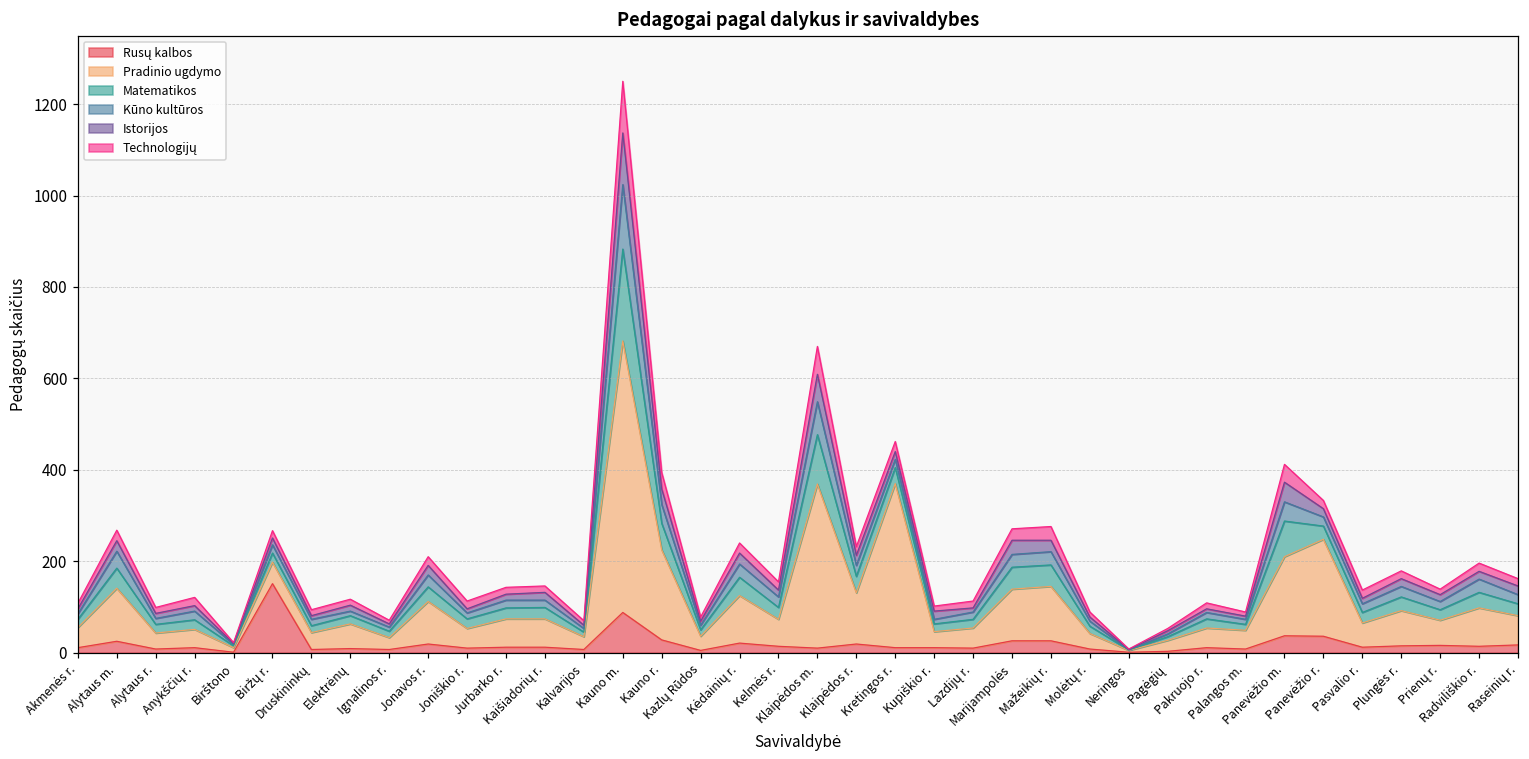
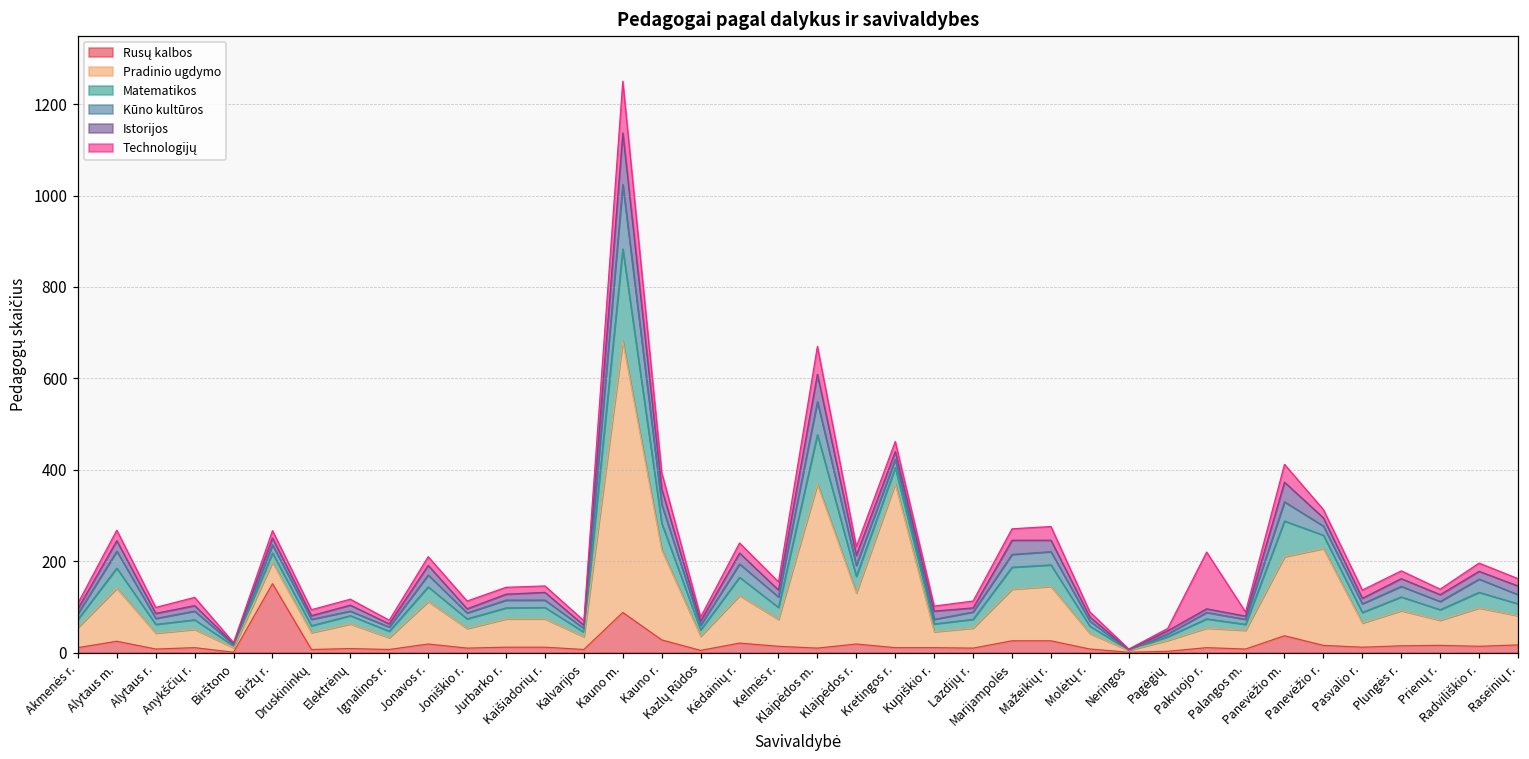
  {
    "Rusų kalbos": {
      "Akmenės r.": 10,
      "Alytaus m.": 30,
      "Alytaus r.": 10,
      "Anykščių r.": 10,
      "Birštono": 0,
      "Biržų r.": 150,
      "Druskininkų": 10,
      "Elektrėnų": 10,
      "Ignalinos r.": 10,
      "Jonavos r.": 20,
      "Joniškio r.": 10,
      "Jurbarko r.": 10,
      "Kaišiadorių r.": 10,
      "Kalvarijos": 10,
      "Kauno m.": 90,
      "Kauno r.": 30,
      "Kazlų Rūdos": 10,
      "Kėdainių r.": 20,
      "Kelmės r.": 10,
      "Klaipėdos m.": 10,
      "Klaipėdos r.": 20,
      "Kretingos r.": 10,
      "Kupiškio r.": 10,
      "Lazdijų r.": 10,
      "Marijampolės": 30,
      "Mažeikių r.": 30,
      "Molėtų r.": 10,
      "Pagėgių": 0,
      "Pakruojo r.": 10,
      "Palangos m.": 10,
      "Panevėžio m.": 40,
-     "Panevėžio r.": 40,
+     "Panevėžio r.": 20,
      "Pasvalio r.": 10,
      "Plungės r.": 20,
      "Prienų r.": 20,
      "Radviliškio r.": 10,
      "Raseinių r.": 20
    },
    "Pradinio ugdymo": {
      "Akmenės r.": 40,
      "Alytaus m.": 120,
      "Alytaus r.": 40,
      "Anykščių r.": 40,
      "Biržų r.": 50,
      "Druskininkų": 40,
      "Elektrėnų": 50,
      "Ignalinos r.": 30,
      "Jonavos r.": 90,
      "Joniškio r.": 40,
      "Jurbarko r.": 60,
      "Kaišiadorių r.": 60,
      "Kalvarijos": 30,
      "Kauno m.": 590,
      "Kauno r.": 200,
      "Kazlų Rūdos": 30,
      "Kėdainių r.": 100,
      "Kelmės r.": 60,
      "Klaipėdos m.": 360,
      "Klaipėdos r.": 110,
      "Kretingos r.": 360,
      "Kupiškio r.": 40,
      "Lazdijų r.": 40,
      "Marijampolės": 110,
      "Mažeikių r.": 120,
      "Molėtų r.": 30,
      "Pagėgių": 20,
      "Pakruojo r.": 40,
      "Palangos m.": 40,
      "Panevėžio m.": 170,
      "Panevėžio r.": 210,
      "Pasvalio r.": 50,
      "Plungės r.": 80,
      "Prienų r.": 60,
      "Radviliškio r.": 80,
      "Raseinių r.": 60
    },
    "Technologijų": {
      "Akmenės r.": 10,
      "Alytaus m.": 20,
      "Alytaus r.": 10,
      "Anykščių r.": 20,
      "Biržų r.": 20,
      "Druskininkų": 10,
      "Elektrėnų": 10,
      "Ignalinos r.": 10,
      "Jonavos r.": 20,
      "Joniškio r.": 20,
      "Jurbarko r.": 20,
      "Kaišiadorių r.": 10,
      "Kalvarijos": 10,
      "Kauno m.": 110,
      "Kauno r.": 40,
      "Kazlų Rūdos": 10,
      "Kėdainių r.": 20,
      "Kelmės r.": 20,
      "Klaipėdos m.": 60,
      "Klaipėdos r.": 20,
      "Kretingos r.": 20,
      "Kupiškio r.": 10,
      "Lazdijų r.": 20,
      "Marijampolės": 30,
      "Mažeikių r.": 30,
      "Molėtų r.": 10,
-     "Pakruojo r.": 10,
+     "Pakruojo r.": 120,
      "Palangos m.": 10,
      "Panevėžio m.": 40,
      "Panevėžio r.": 20,
      "Pasvalio r.": 20,
      "Plungės r.": 20,
      "Prienų r.": 10,
      "Radviliškio r.": 20,
      "Raseinių r.": 20
    }
  }
